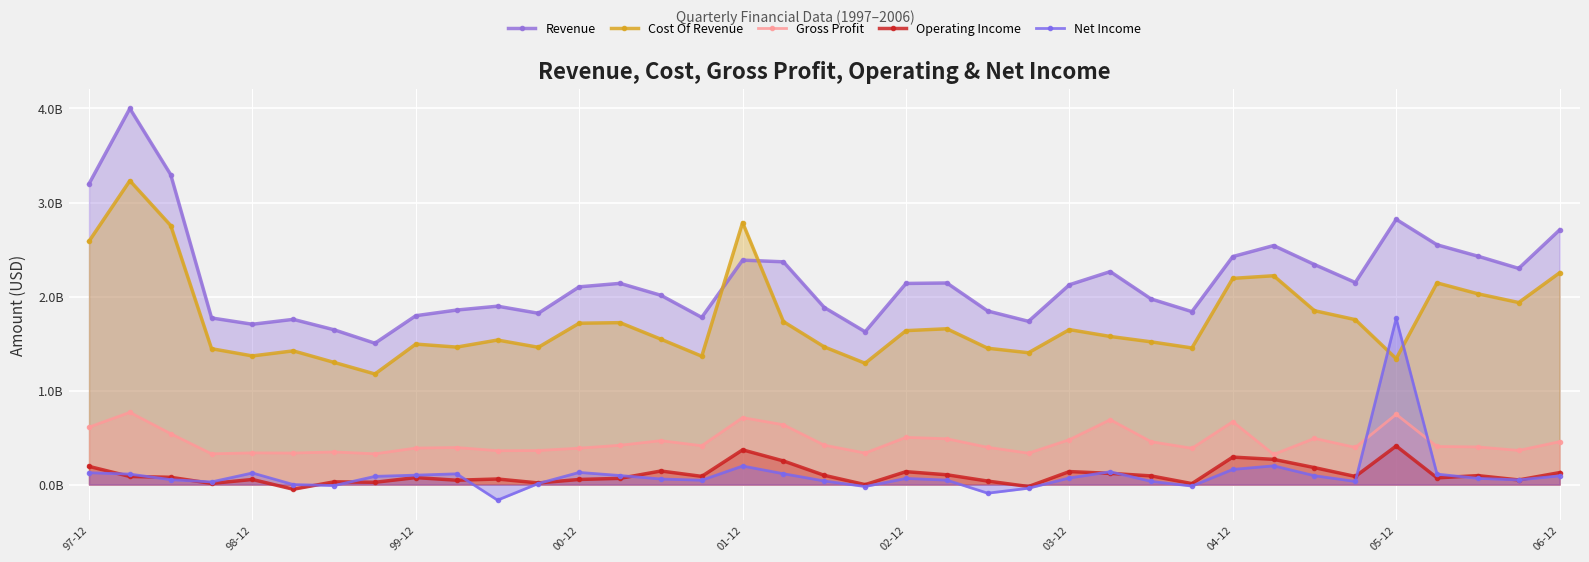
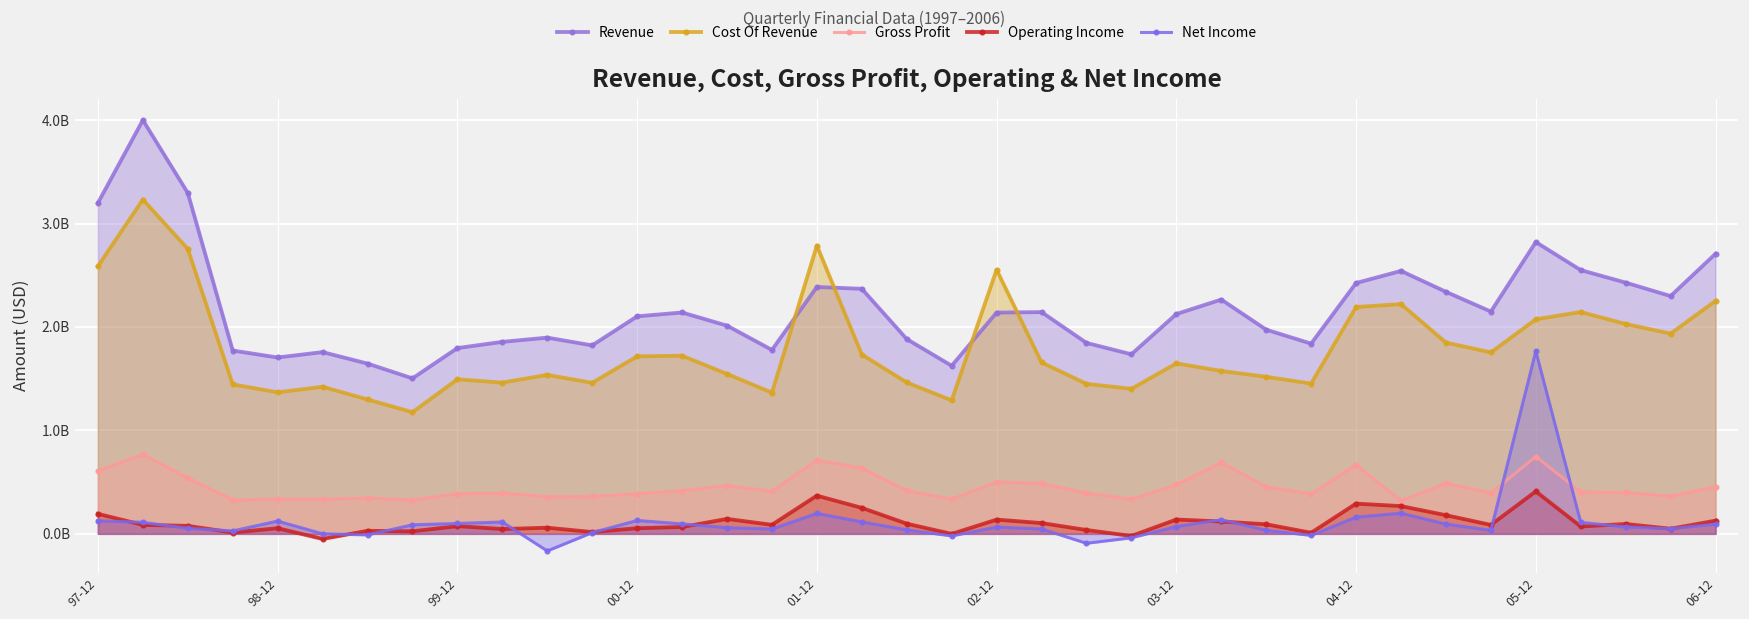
  {
    "Cost Of Revenue": {
      "97-12": 2600000000,
      "98-12": 1400000000,
      "99-12": 1500000000,
      "00-12": 1700000000,
      "01-12": 2800000000,
-     "02-12": 1600000000,
+     "02-12": 2600000000,
      "03-12": 1600000000,
      "04-12": 2200000000,
-     "05-12": 1300000000,
+     "05-12": 2100000000,
      "06-12": 2300000000
    }
  }
